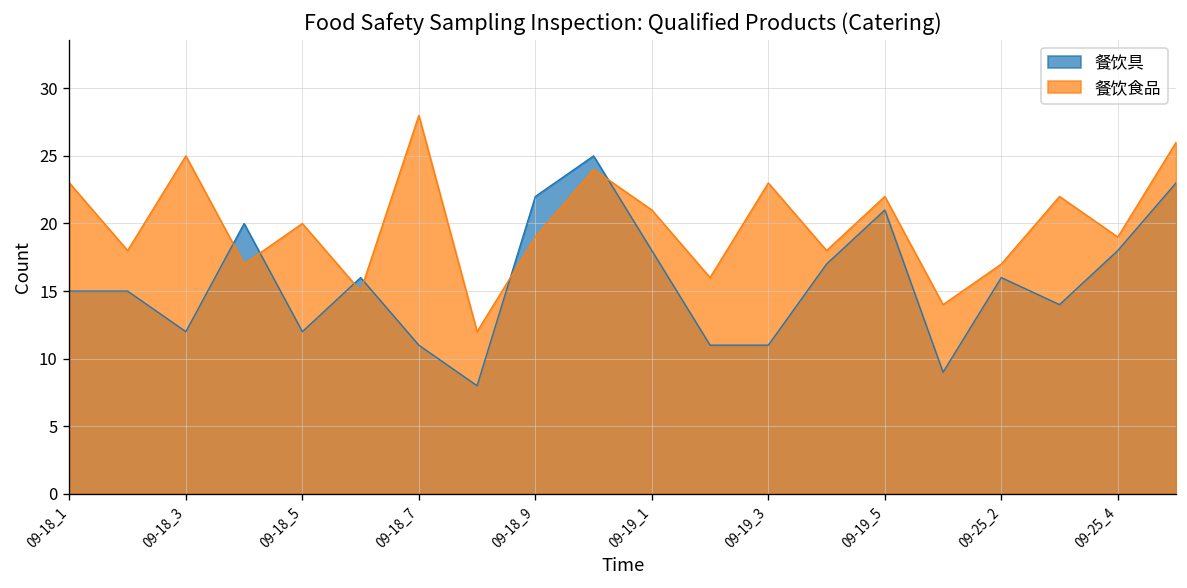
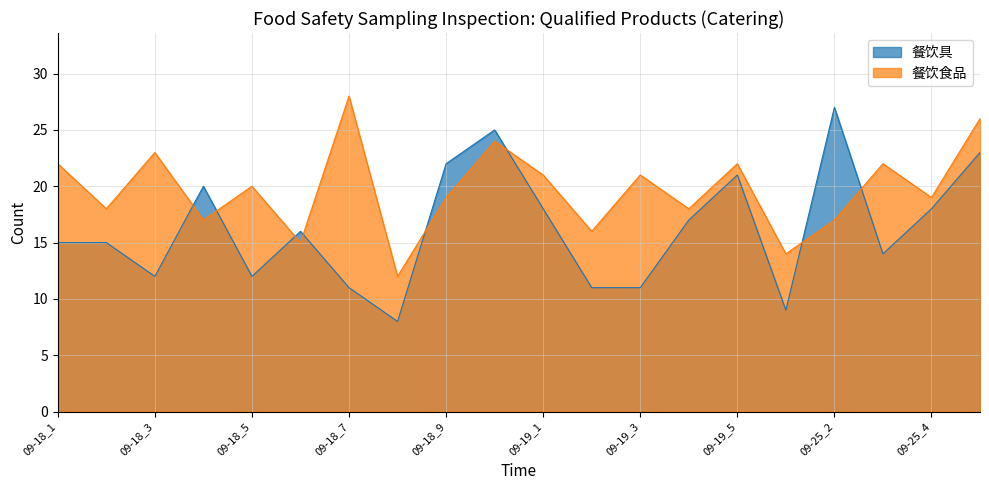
  {
    "餐饮具": {
      "09-18_1": 15,
      "09-18_3": 12,
      "09-18_5": 12,
      "09-18_7": 11,
      "09-18_9": 22,
      "09-19_1": 18,
      "09-19_3": 11,
      "09-19_5": 21,
-     "09-25_2": 16,
+     "09-25_2": 27,
      "09-25_4": 18
    },
    "餐饮食品": {
-     "09-18_1": 23,
-     "09-18_3": 25,
+     "09-18_1": 22,
+     "09-18_3": 23,
      "09-18_5": 20,
      "09-18_7": 28,
      "09-18_9": 19,
      "09-19_1": 21,
-     "09-19_3": 23,
+     "09-19_3": 21,
      "09-19_5": 22,
      "09-25_2": 17,
      "09-25_4": 19
    }
  }
